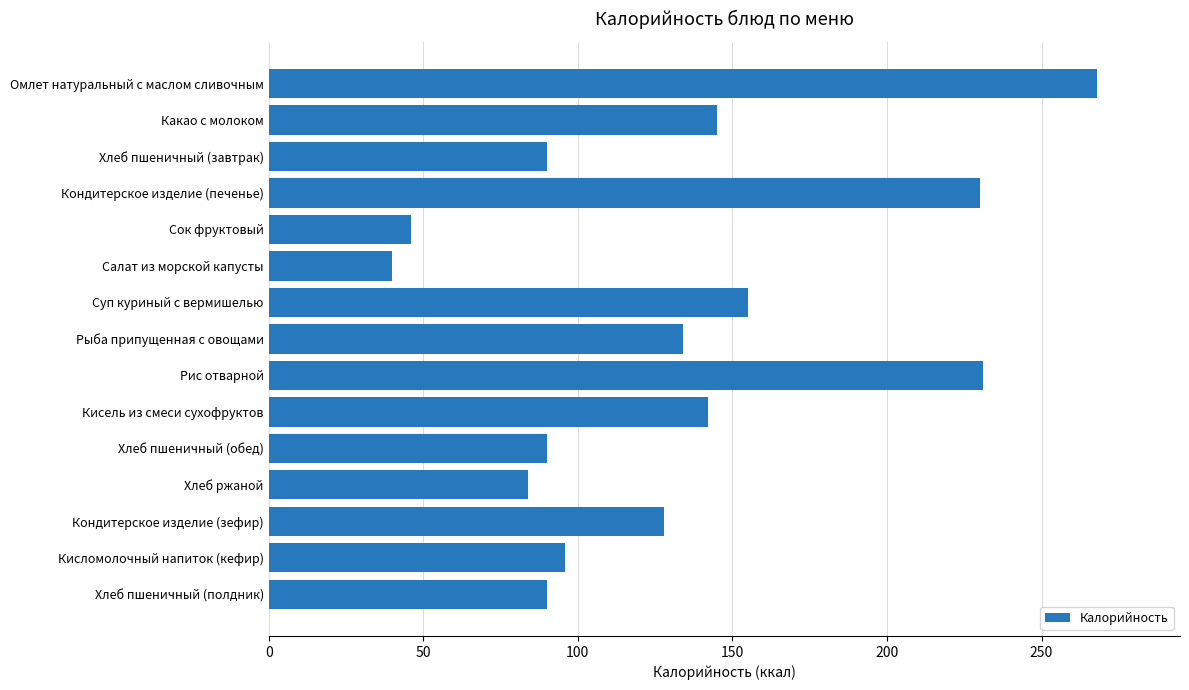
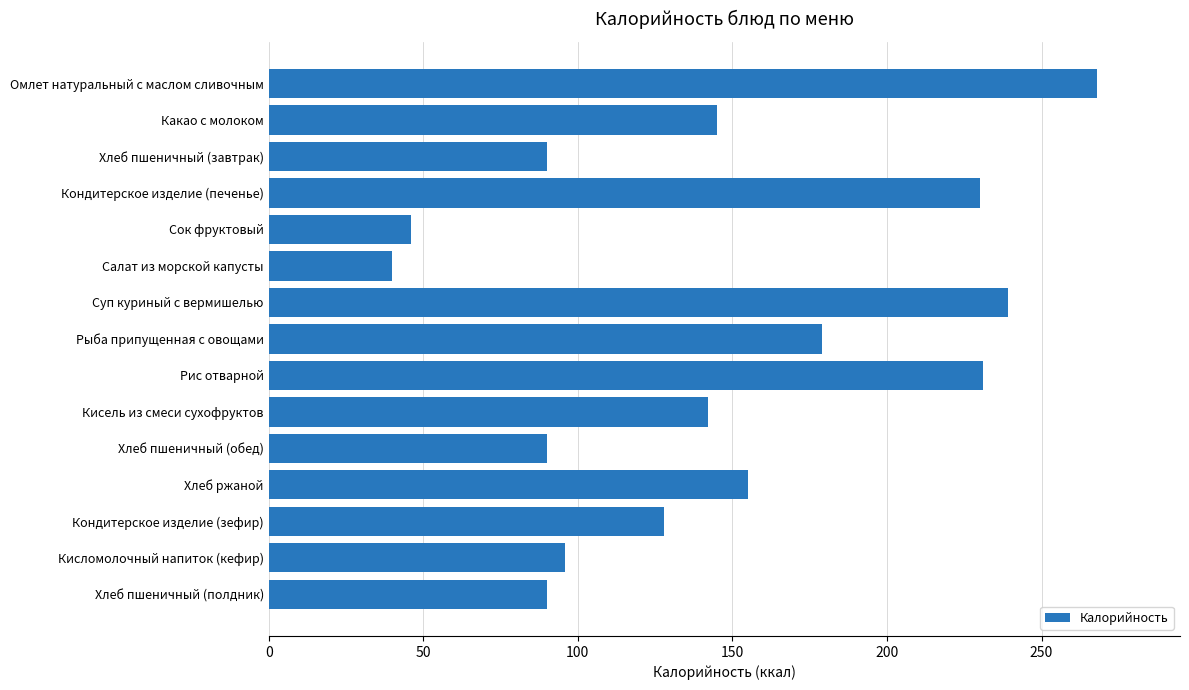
  {
    "Омлет натуральный с маслом сливочным": 268,
    "Какао с молоком": 145,
    "Хлеб пшеничный (завтрак)": 90,
    "Кондитерское изделие (печенье)": 230,
    "Сок фруктовый": 46,
    "Салат из морской капусты": 40,
-   "Суп куриный с вермишелью": 155,
-   "Рыба припущенная с овощами": 134,
+   "Суп куриный с вермишелью": 239,
+   "Рыба припущенная с овощами": 179,
    "Рис отварной": 231,
    "Кисель из смеси сухофруктов": 142,
    "Хлеб пшеничный (обед)": 90,
-   "Хлеб ржаной": 84,
+   "Хлеб ржаной": 155,
    "Кондитерское изделие (зефир)": 128,
    "Кисломолочный напиток (кефир)": 96,
    "Хлеб пшеничный (полдник)": 90
  }
